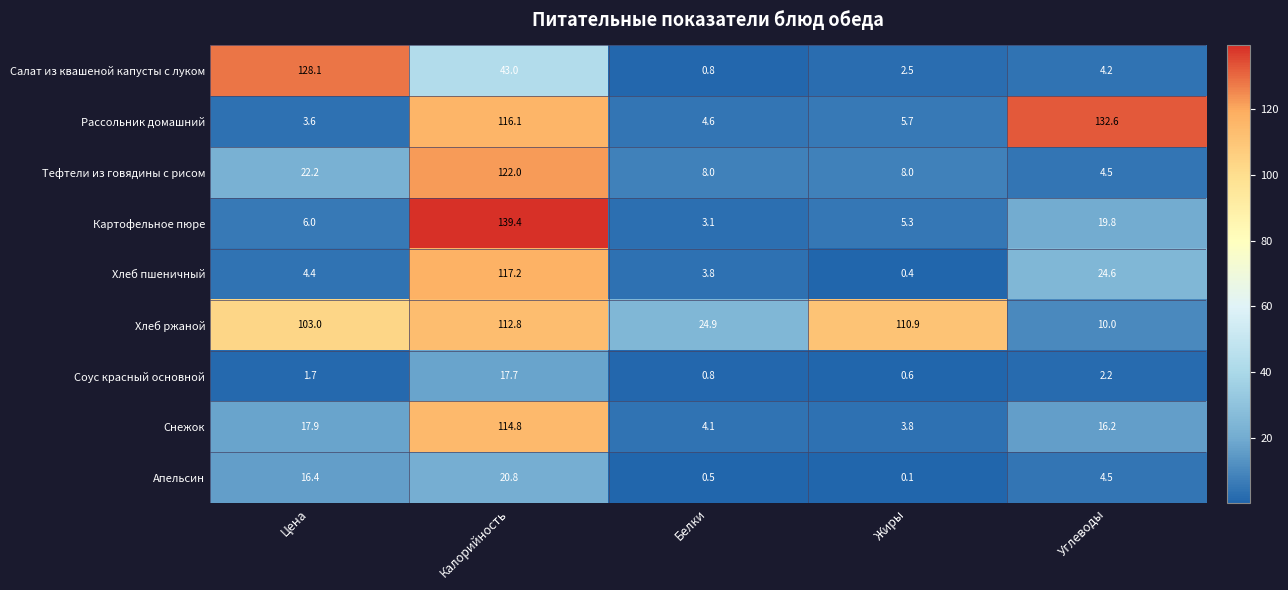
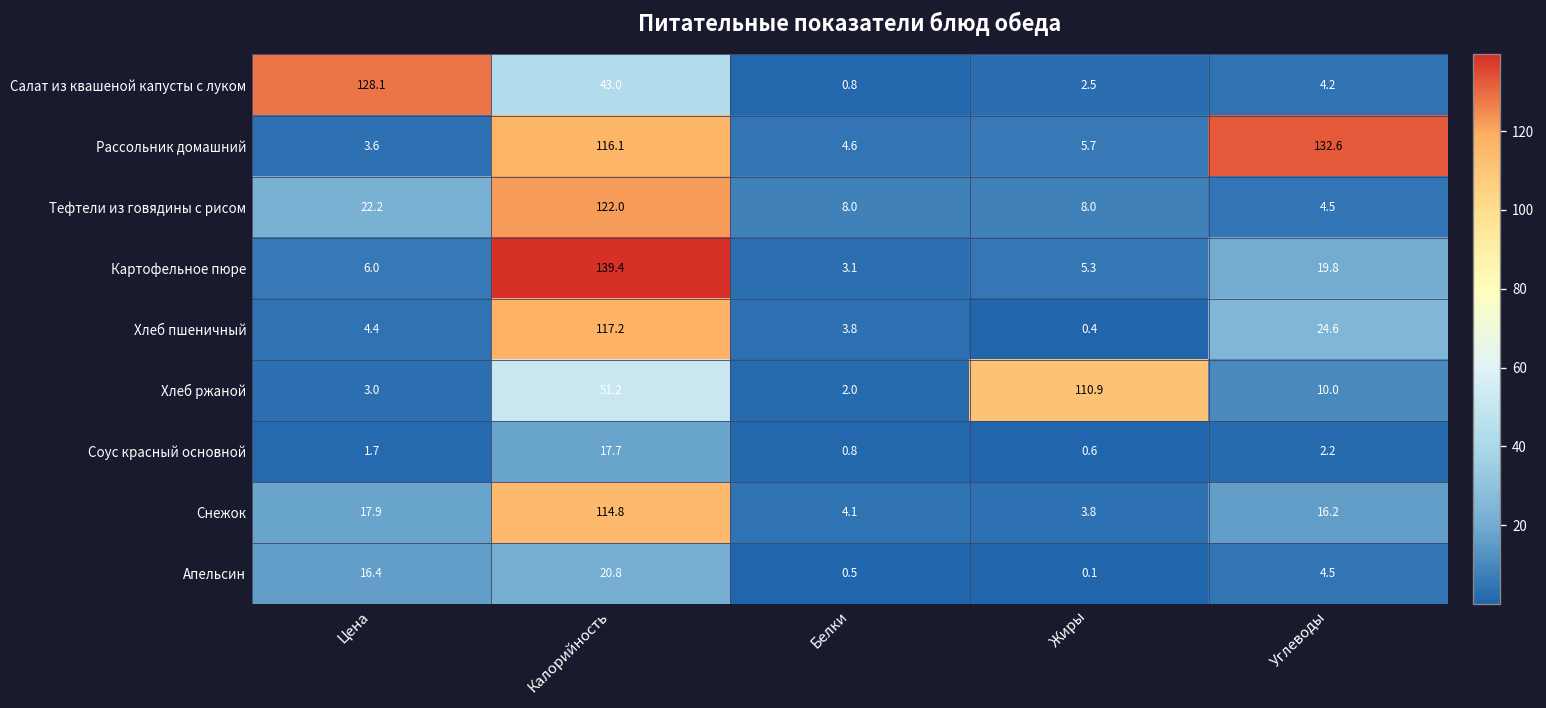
  {
    "Салат из квашеной капусты с луком": {
      "Цена": 128.1,
      "Калорийность": 43.0,
      "Белки": 0.8,
      "Жиры": 2.5,
      "Углеводы": 4.2
    },
    "Рассольник домашний": {
      "Цена": 3.6,
      "Калорийность": 116.1,
      "Белки": 4.6,
      "Жиры": 5.7,
      "Углеводы": 132.6
    },
    "Тефтели из говядины с рисом": {
      "Цена": 22.2,
      "Калорийность": 122.0,
      "Белки": 8.0,
      "Жиры": 8.0,
      "Углеводы": 4.5
    },
    "Картофельное пюре": {
      "Цена": 6.0,
      "Калорийность": 139.4,
      "Белки": 3.1,
      "Жиры": 5.3,
      "Углеводы": 19.8
    },
    "Хлеб пшеничный": {
      "Цена": 4.4,
      "Калорийность": 117.2,
      "Белки": 3.8,
      "Жиры": 0.4,
      "Углеводы": 24.6
    },
    "Хлеб ржаной": {
-     "Цена": 103.0,
-     "Калорийность": 112.8,
-     "Белки": 24.9,
+     "Цена": 3.0,
+     "Калорийность": 51.2,
+     "Белки": 2.0,
      "Жиры": 110.9,
      "Углеводы": 10.0
    },
    "Соус красный основной": {
      "Цена": 1.7,
      "Калорийность": 17.7,
      "Белки": 0.8,
      "Жиры": 0.6,
      "Углеводы": 2.2
    },
    "Снежок": {
      "Цена": 17.9,
      "Калорийность": 114.8,
      "Белки": 4.1,
      "Жиры": 3.8,
      "Углеводы": 16.2
    },
    "Апельсин": {
      "Цена": 16.4,
      "Калорийность": 20.8,
      "Белки": 0.5,
      "Жиры": 0.1,
      "Углеводы": 4.5
    }
  }
